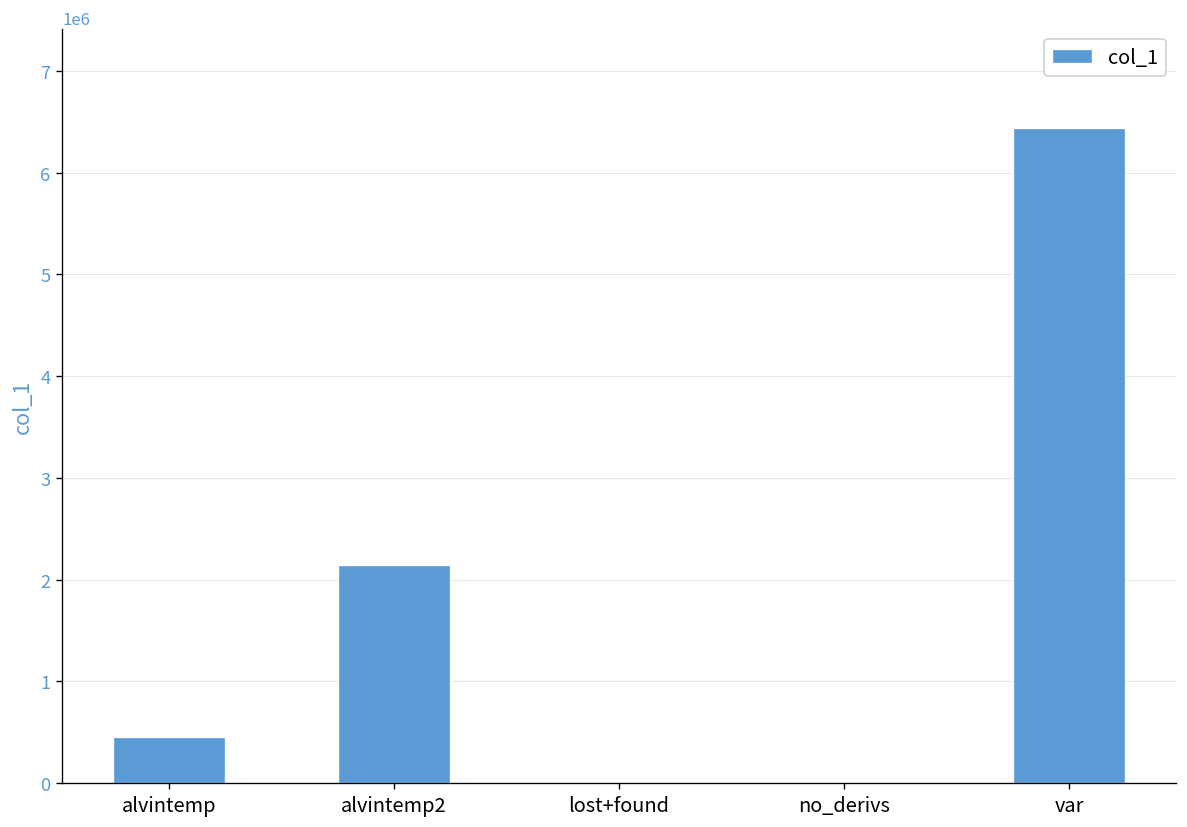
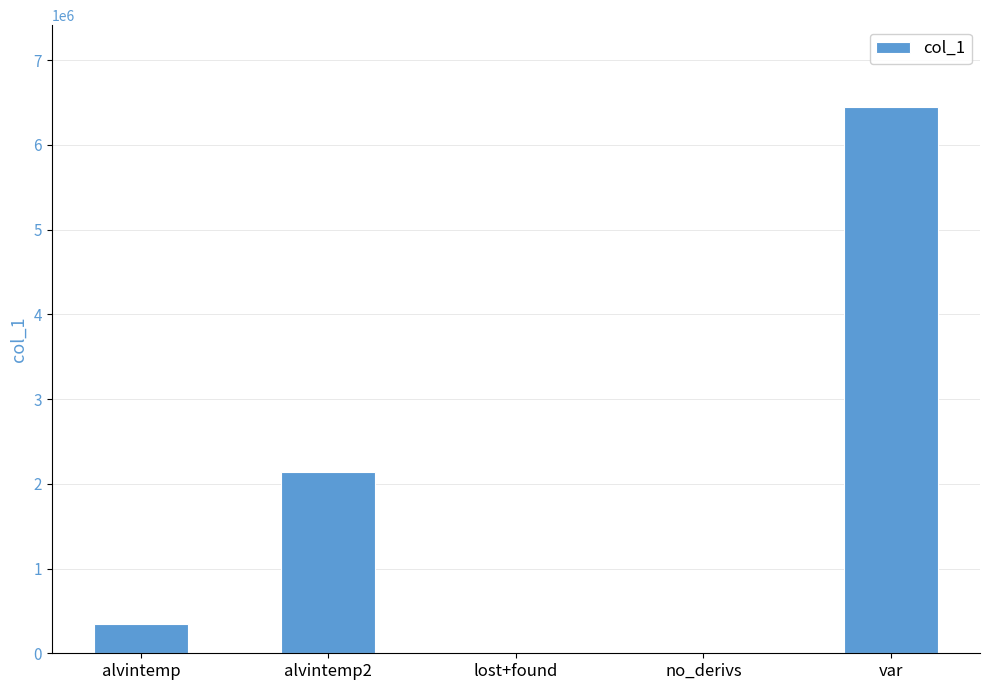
  {
-   "alvintemp": 500000,
+   "alvintemp": 300000,
    "alvintemp2": 2100000,
    "var": 6400000
  }
